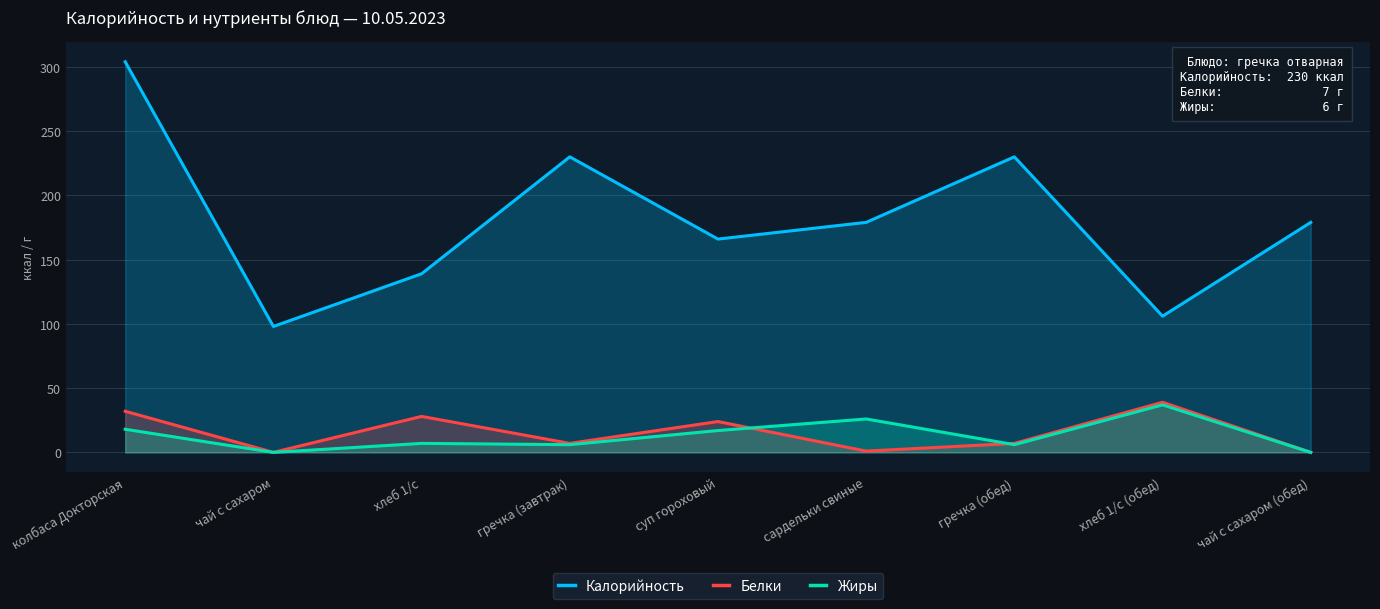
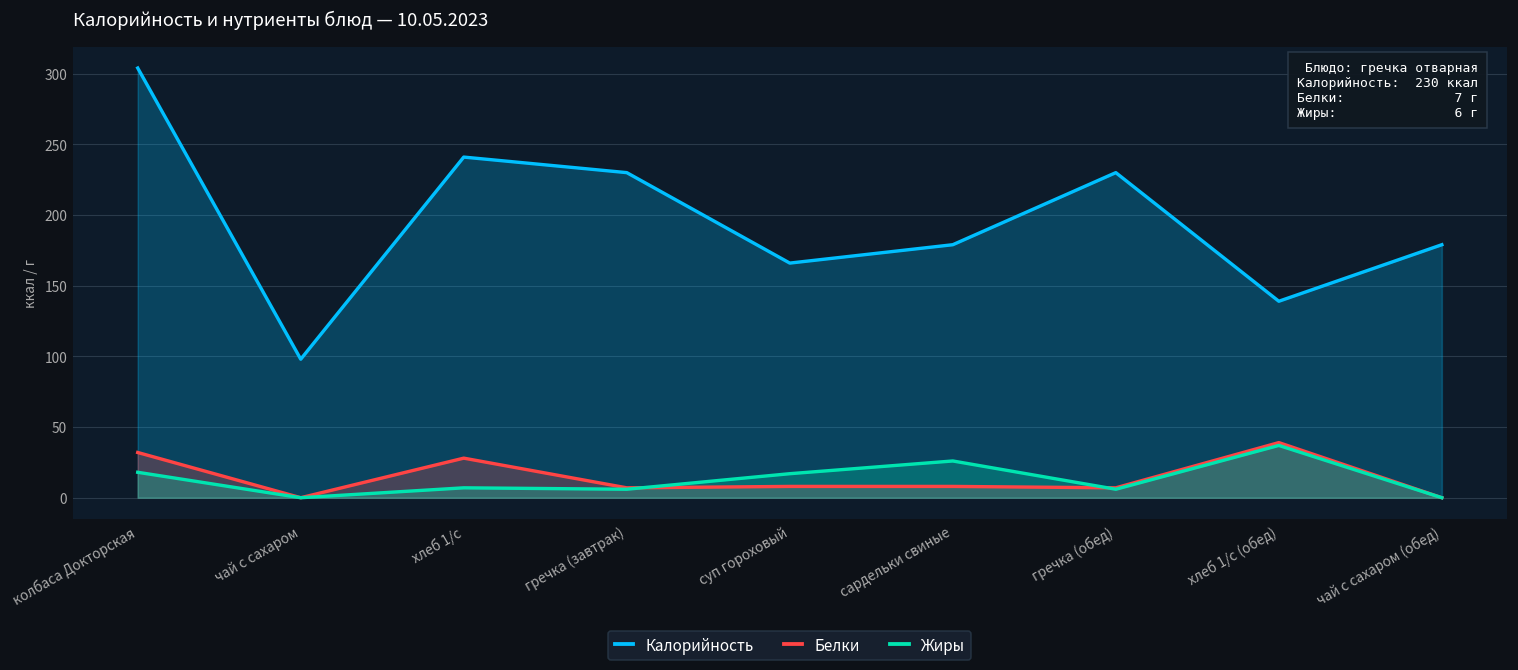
  {
    "Калорийность": {
      "колбаса Докторская": 304,
      "чай с сахаром": 98,
-     "хлеб 1/с": 139,
+     "хлеб 1/с": 241,
      "гречка (завтрак)": 230,
      "суп гороховый": 166,
      "сардельки свиные": 179,
      "гречка (обед)": 230,
-     "хлеб 1/с (обед)": 106,
+     "хлеб 1/с (обед)": 139,
      "чай с сахаром (обед)": 179
    },
    "Белки": {
      "колбаса Докторская": 32,
      "хлеб 1/с": 28,
-     "суп гороховый": 24,
-     "сардельки свиные": 1,
+     "суп гороховый": 8,
+     "сардельки свиные": 8,
      "хлеб 1/с (обед)": 39
    },
    "Жиры": {
      "колбаса Докторская": 18,
      "хлеб 1/с": 7,
      "суп гороховый": 17,
      "сардельки свиные": 26,
      "хлеб 1/с (обед)": 37
    }
  }
